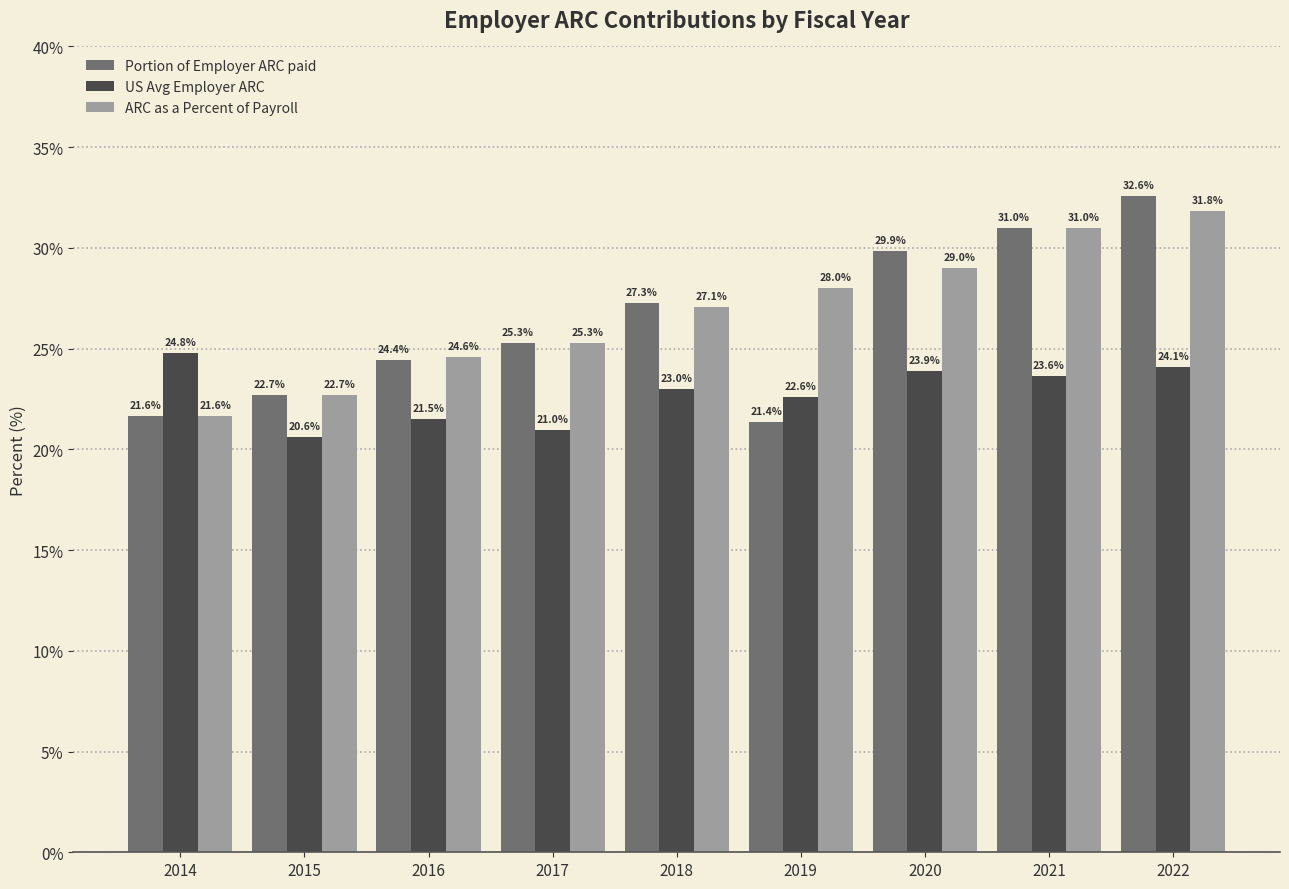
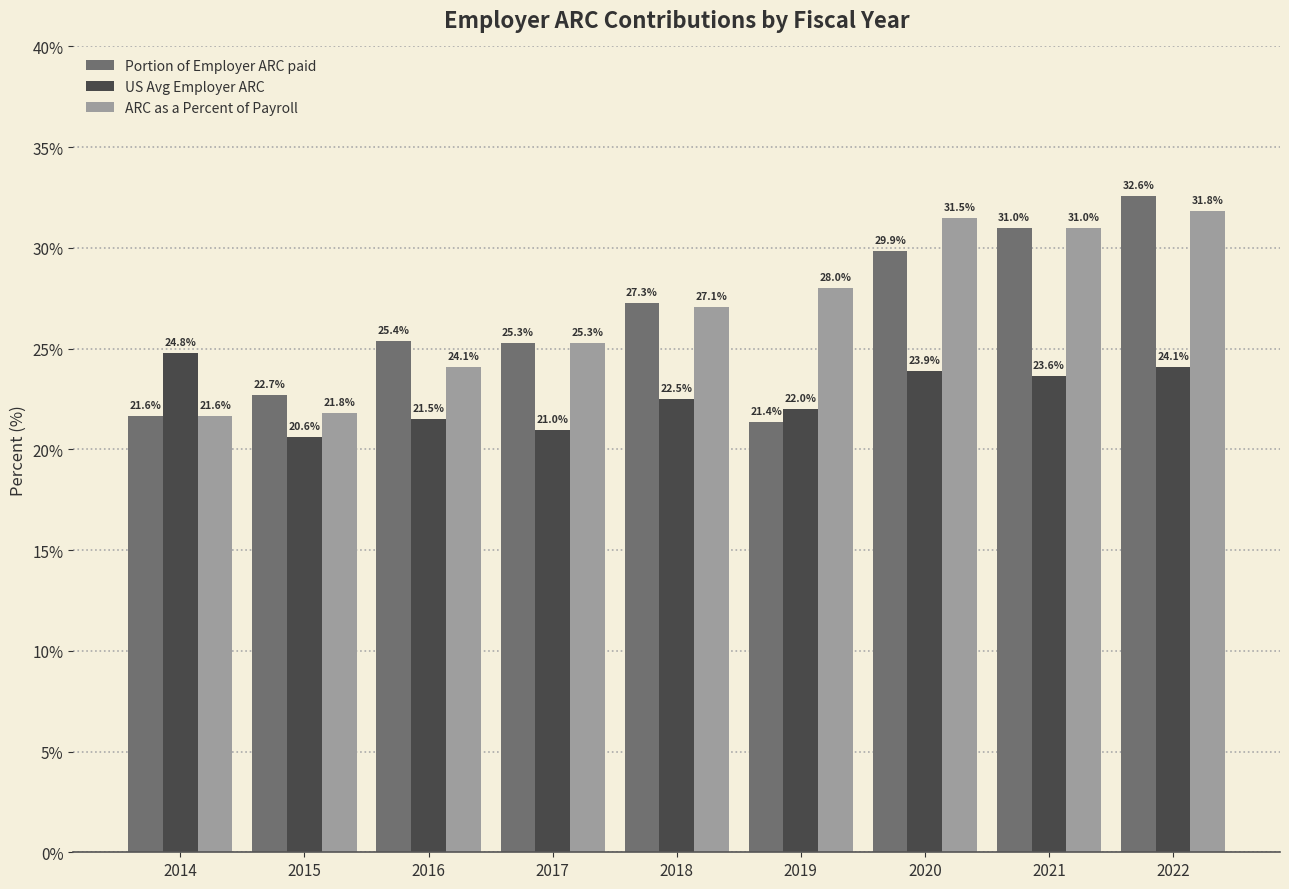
  {
    "Portion of Employer ARC paid": {
      "2014": "21.6%",
      "2015": "22.7%",
-     "2016": "24.4%",
+     "2016": "25.4%",
      "2017": "25.3%",
      "2018": "27.3%",
      "2019": "21.4%",
      "2020": "29.9%",
      "2021": "31.0%",
      "2022": "32.6%"
    },
    "US Avg Employer ARC": {
      "2014": "24.8%",
      "2015": "20.6%",
      "2016": "21.5%",
      "2017": "21.0%",
-     "2018": "23.0%",
-     "2019": "22.6%",
+     "2018": "22.5%",
+     "2019": "22.0%",
      "2020": "23.9%",
      "2021": "23.6%",
      "2022": "24.1%"
    },
    "ARC as a Percent of Payroll": {
      "2014": "21.6%",
-     "2015": "22.7%",
-     "2016": "24.6%",
+     "2015": "21.8%",
+     "2016": "24.1%",
      "2017": "25.3%",
      "2018": "27.1%",
      "2019": "28.0%",
-     "2020": "29.0%",
+     "2020": "31.5%",
      "2021": "31.0%",
      "2022": "31.8%"
    }
  }
